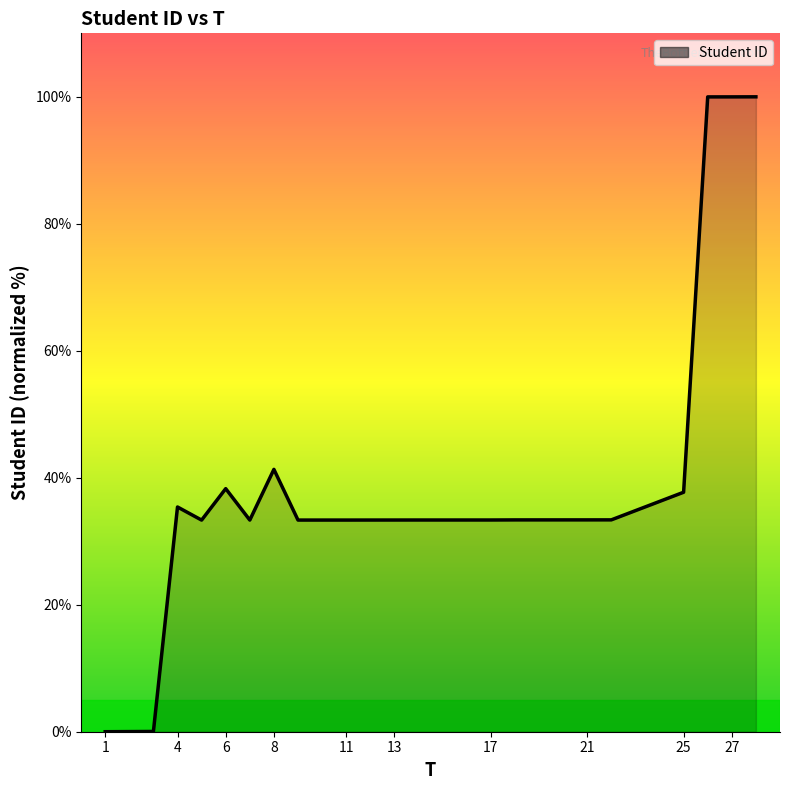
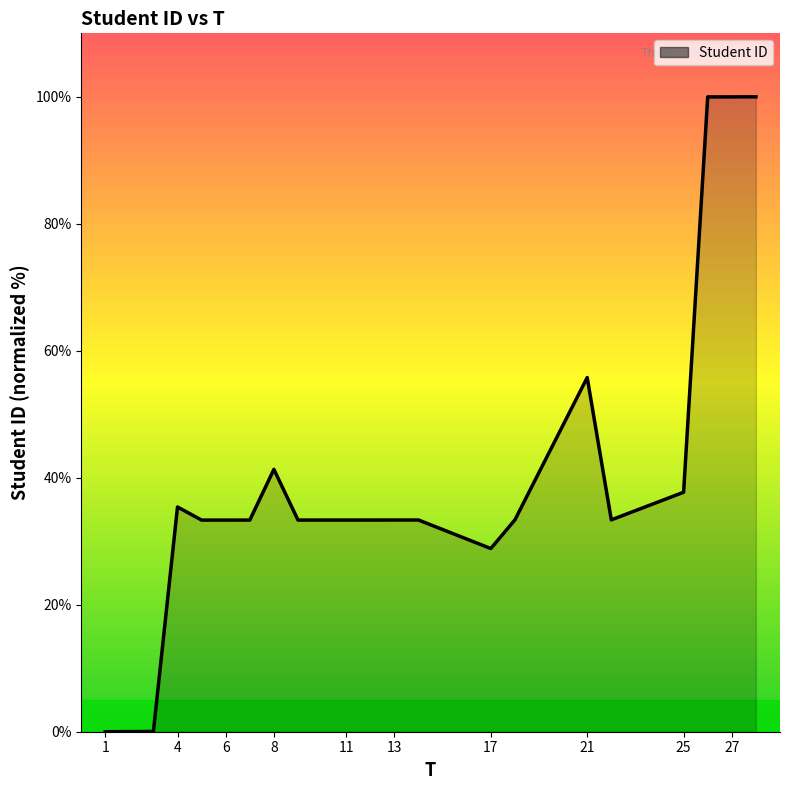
  {
    "4": "35%",
-   "6": "38%",
+   "6": "33%",
    "8": "41%",
    "11": "33%",
    "13": "33%",
-   "17": "33%",
-   "21": "33%",
+   "17": "29%",
+   "21": "56%",
    "25": "38%",
    "27": "100%"
  }
